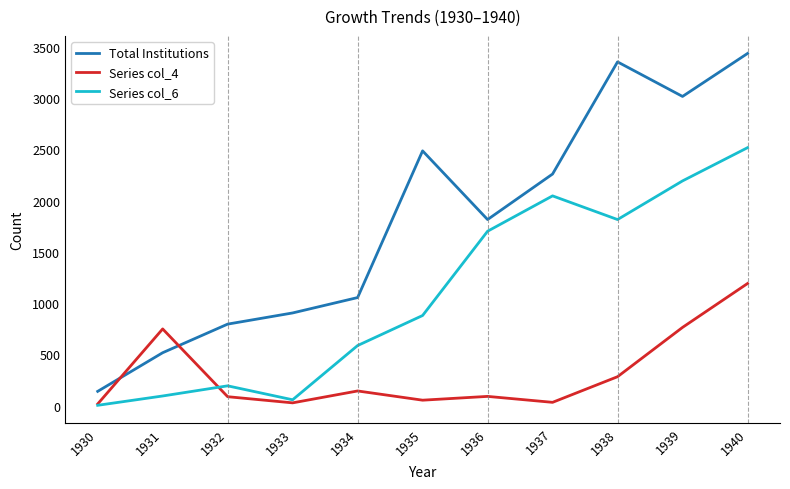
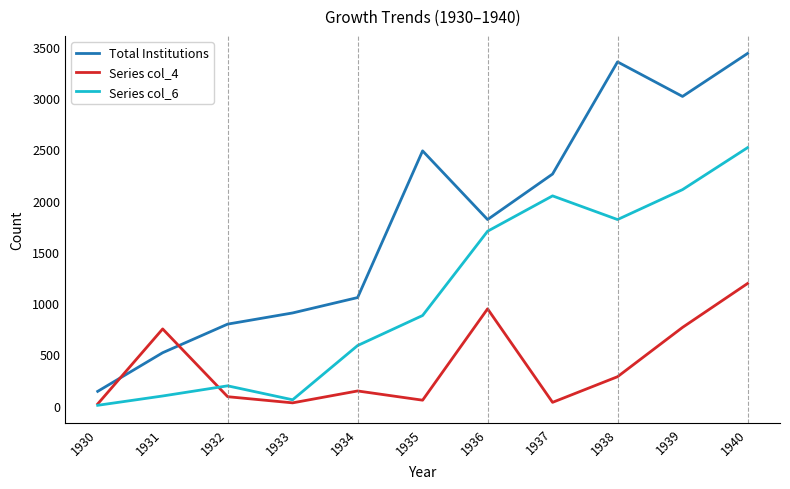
  {
    "Total Institutions": {
      "1930": 140,
      "1931": 520,
      "1932": 800,
      "1933": 910,
      "1934": 1060,
      "1935": 2490,
      "1936": 1820,
      "1937": 2260,
      "1938": 3350,
      "1939": 3020,
      "1940": 3440
    },
    "Series col_4": {
      "1931": 750,
      "1932": 90,
      "1933": 30,
      "1934": 140,
      "1935": 50,
-     "1936": 90,
+     "1936": 950,
      "1937": 30,
      "1938": 280,
      "1939": 760,
      "1940": 1190
    },
    "Series col_6": {
      "1931": 100,
      "1932": 190,
      "1933": 60,
      "1934": 590,
      "1935": 880,
      "1936": 1700,
      "1937": 2050,
      "1938": 1820,
-     "1939": 2190,
+     "1939": 2110,
      "1940": 2520
    }
  }
